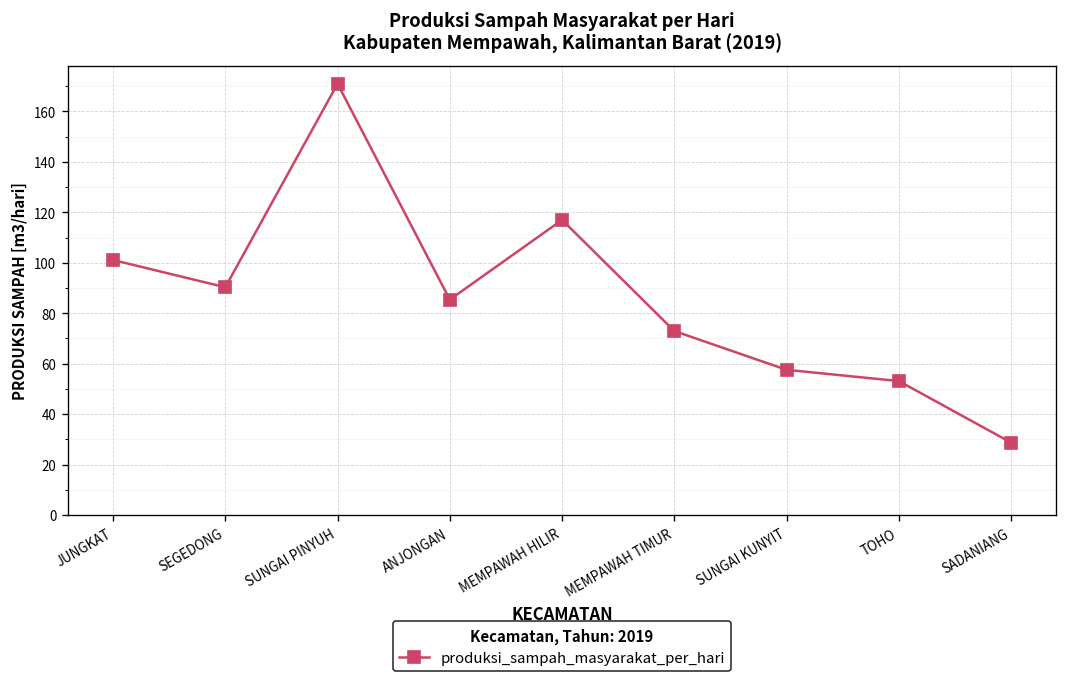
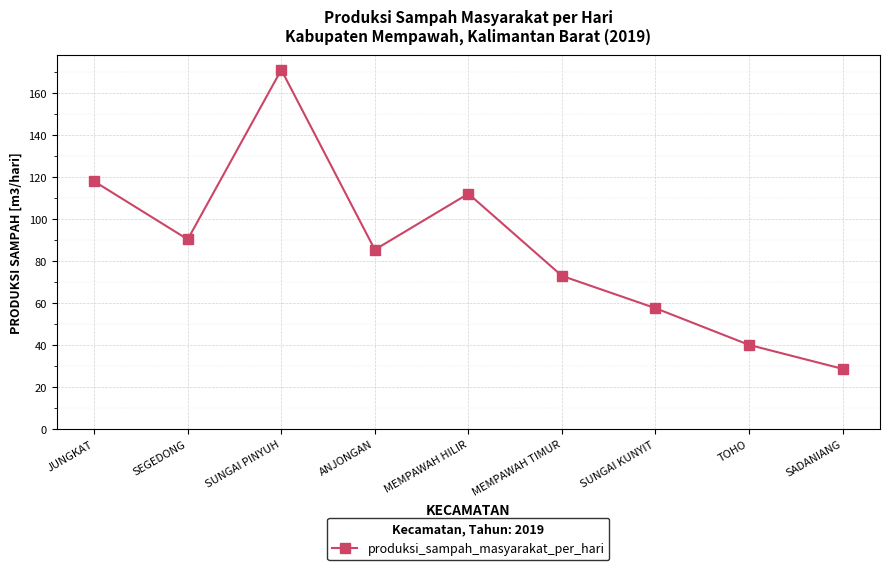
  {
-   "JUNGKAT": 101,
+   "JUNGKAT": 118,
    "SEGEDONG": 90,
    "SUNGAI PINYUH": 171,
    "ANJONGAN": 85,
-   "MEMPAWAH HILIR": 117,
+   "MEMPAWAH HILIR": 112,
    "MEMPAWAH TIMUR": 73,
    "SUNGAI KUNYIT": 58,
-   "TOHO": 53,
+   "TOHO": 40,
    "SADANIANG": 29
  }
